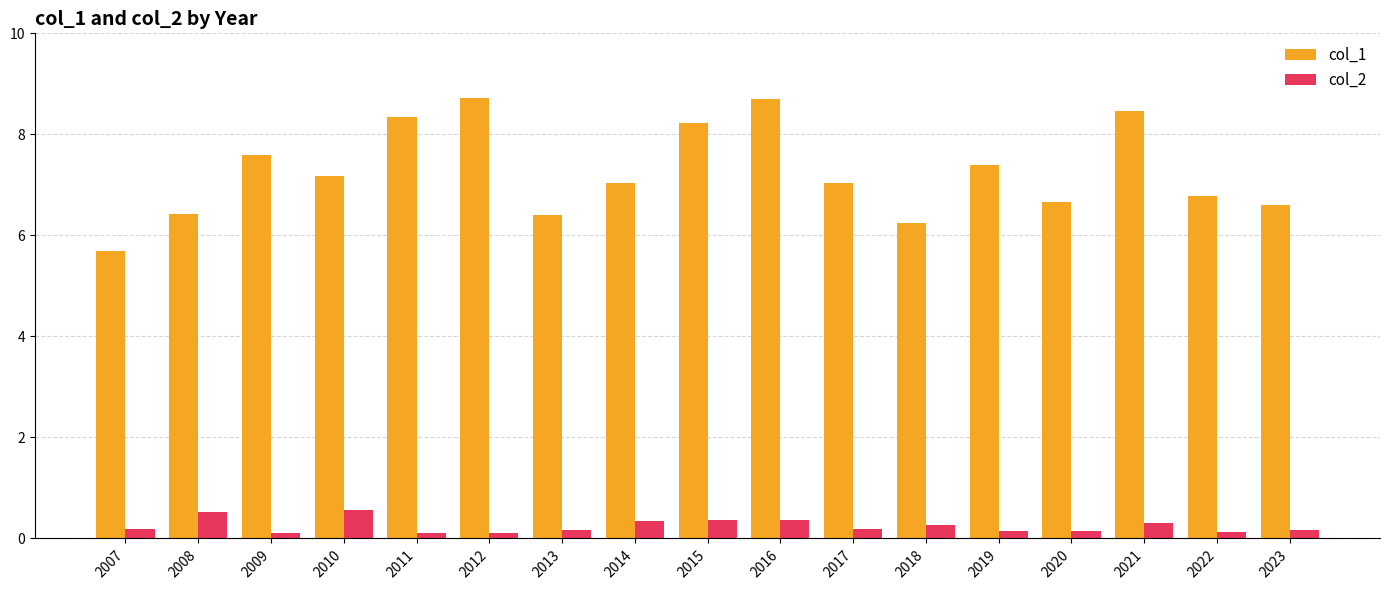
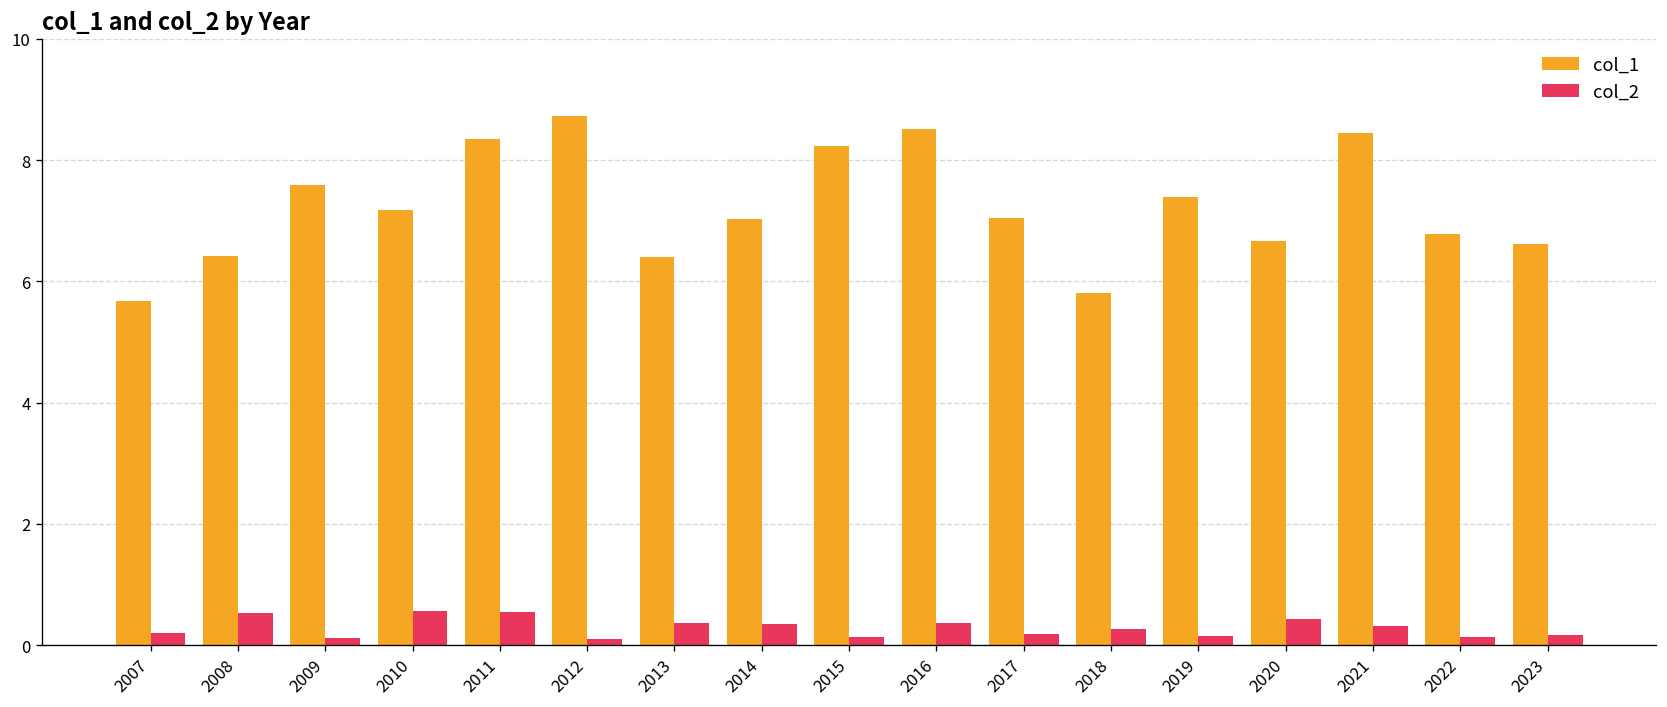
  {
    "col_1": {
      "2007": 5.7,
      "2008": 6.4,
      "2009": 7.6,
      "2010": 7.2,
      "2011": 8.4,
      "2012": 8.7,
      "2013": 6.4,
      "2014": 7.0,
      "2015": 8.2,
-     "2016": 8.7,
+     "2016": 8.5,
      "2017": 7.0,
-     "2018": 6.2,
+     "2018": 5.8,
      "2019": 7.4,
      "2020": 6.7,
      "2021": 8.5,
      "2022": 6.8,
      "2023": 6.6
    },
    "col_2": {
      "2007": 0.2,
      "2008": 0.5,
      "2009": 0.1,
      "2010": 0.6,
-     "2011": 0.1,
+     "2011": 0.5,
      "2012": 0.1,
-     "2013": 0.2,
+     "2013": 0.4,
      "2014": 0.4,
-     "2015": 0.4,
+     "2015": 0.1,
      "2016": 0.4,
      "2017": 0.2,
      "2018": 0.3,
      "2019": 0.1,
-     "2020": 0.1,
+     "2020": 0.4,
      "2021": 0.3,
      "2022": 0.1,
      "2023": 0.2
    }
  }
